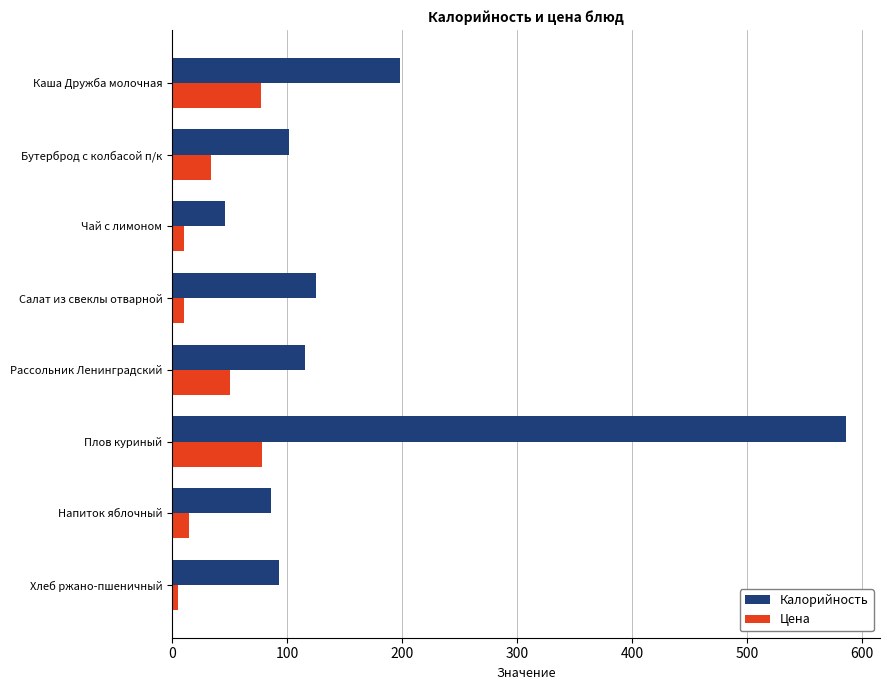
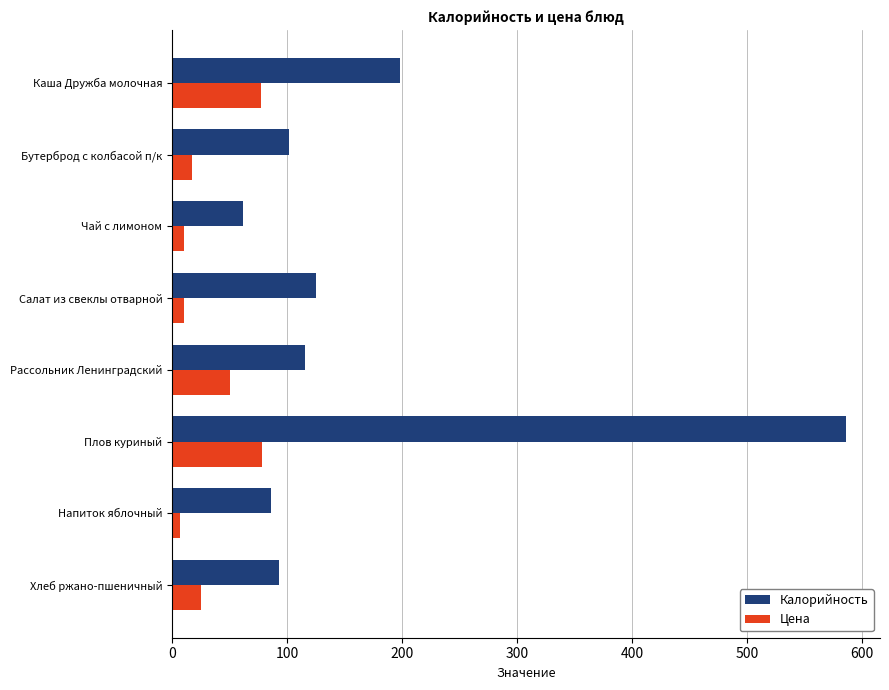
  {
    "Калорийность": {
      "Каша Дружба молочная": 198,
      "Бутерброд с колбасой п/к": 102,
-     "Чай с лимоном": 46,
+     "Чай с лимоном": 62,
      "Салат из свеклы отварной": 125,
      "Рассольник Ленинградский": 116,
      "Плов куриный": 586,
      "Напиток яблочный": 86,
      "Хлеб ржано-пшеничный": 93
    },
    "Цена": {
      "Каша Дружба молочная": 77,
-     "Бутерброд с колбасой п/к": 34,
+     "Бутерброд с колбасой п/к": 17,
      "Чай с лимоном": 10,
      "Салат из свеклы отварной": 10,
      "Рассольник Ленинградский": 50,
      "Плов куриный": 78,
-     "Напиток яблочный": 15,
-     "Хлеб ржано-пшеничный": 5
+     "Напиток яблочный": 7,
+     "Хлеб ржано-пшеничный": 25
    }
  }
